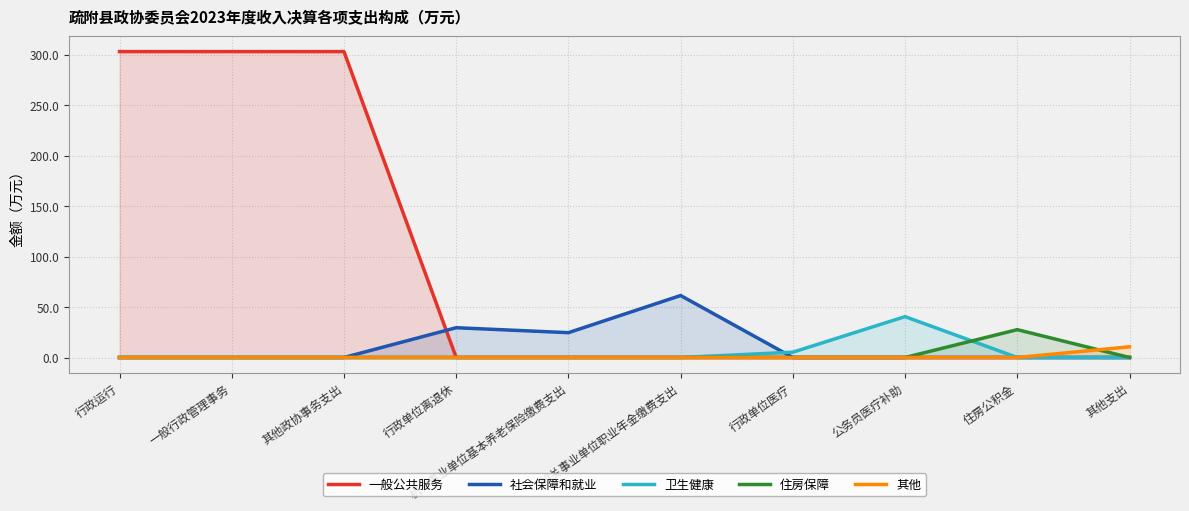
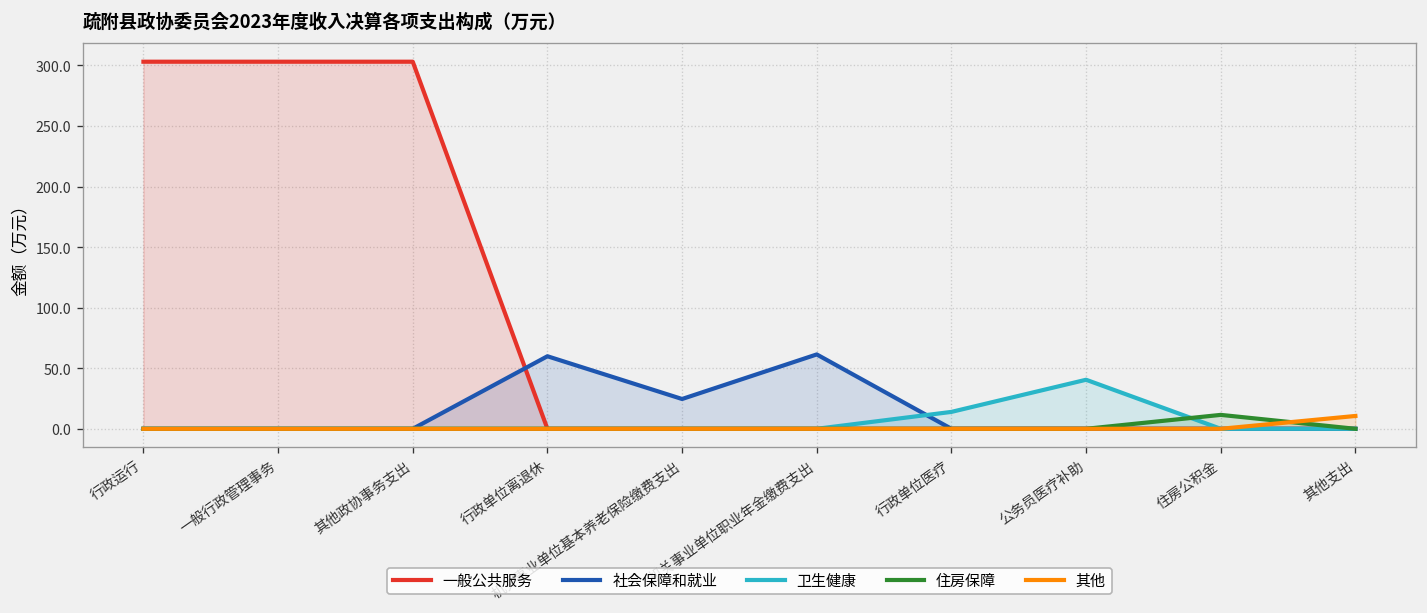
  {
    "一般公共服务": {
      "行政运行": 303,
      "一般行政管理事务": 303,
      "其他政协事务支出": 303
    },
    "社会保障和就业": {
-     "行政单位离退休": 30,
+     "行政单位离退休": 60,
      "机关事业单位基本养老保险缴费支出": 25,
      "机关事业单位职业年金缴费支出": 61
    },
    "卫生健康": {
-     "行政单位医疗": 5,
+     "行政单位医疗": 14,
      "公务员医疗补助": 40
    },
    "住房保障": {
-     "住房公积金": 28
+     "住房公积金": 11
    },
    "其他": {
      "其他支出": 11
    }
  }
